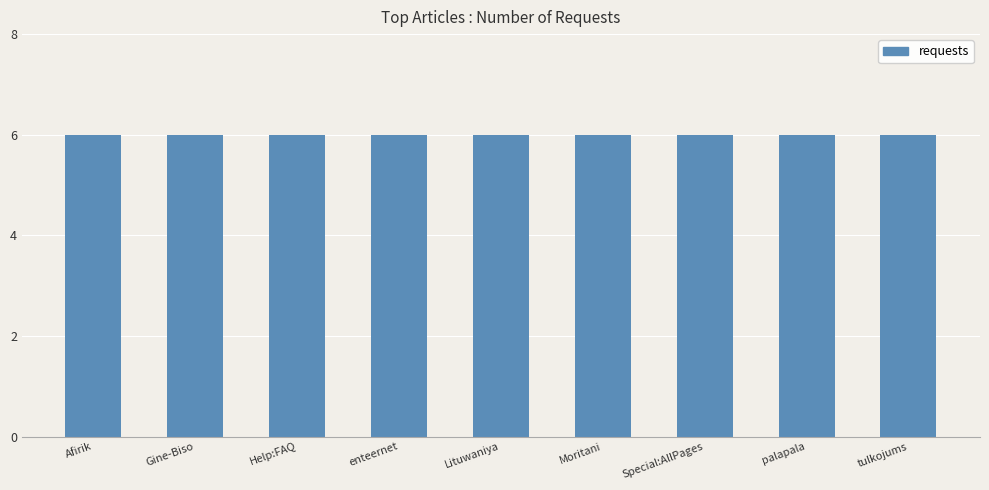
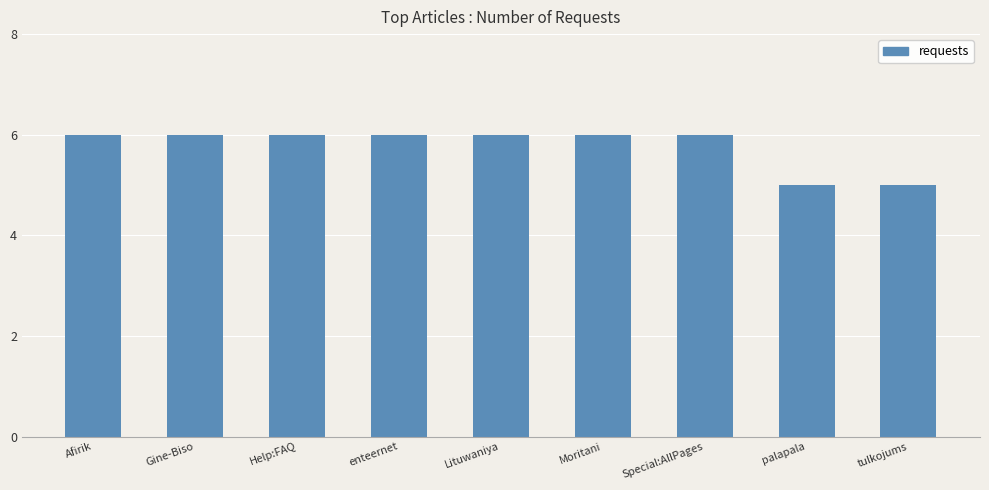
  {
    "Afirik": 6,
    "Gine-Biso": 6,
    "Help:FAQ": 6,
    "enteernet": 6,
    "Lituwaniya": 6,
    "Moritani": 6,
    "Special:AllPages": 6,
-   "palapala": 6,
-   "tulkojums": 6
+   "palapala": 5,
+   "tulkojums": 5
  }
